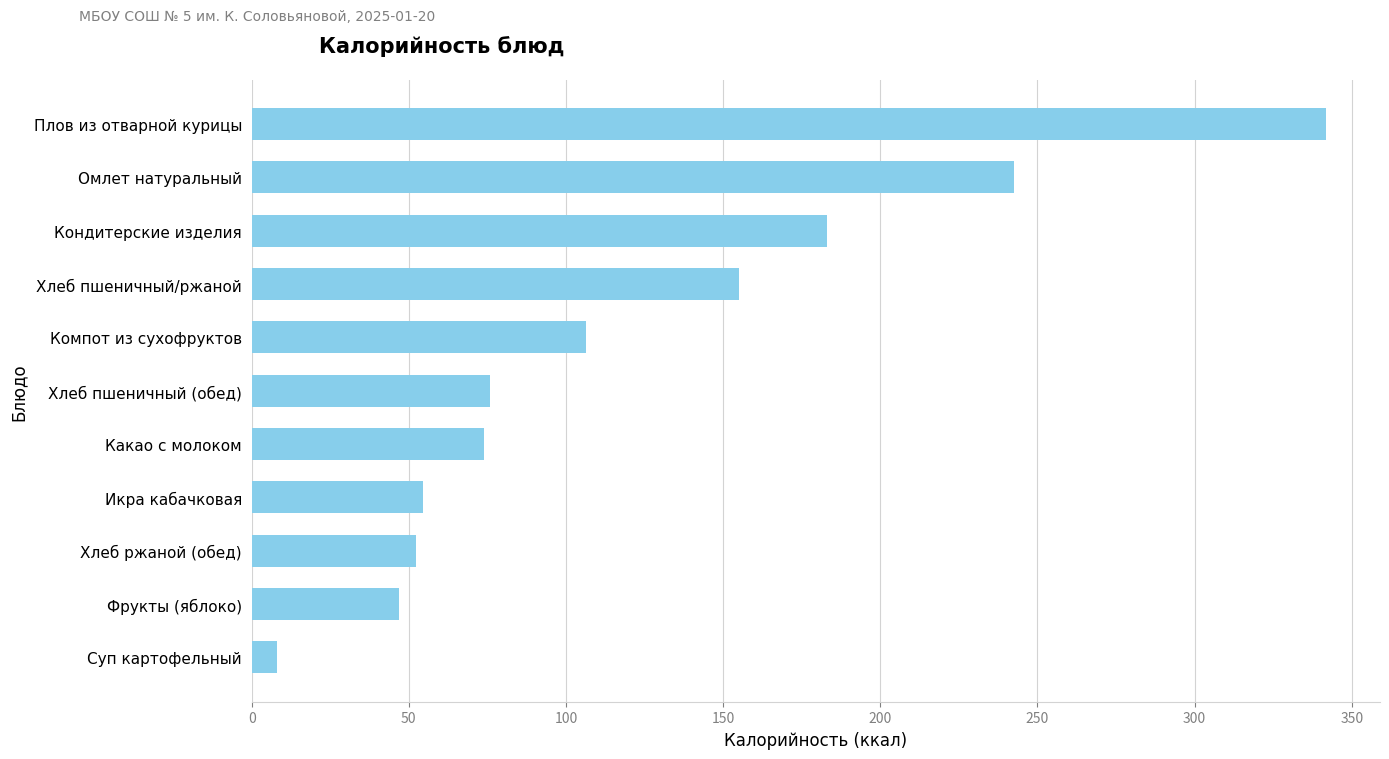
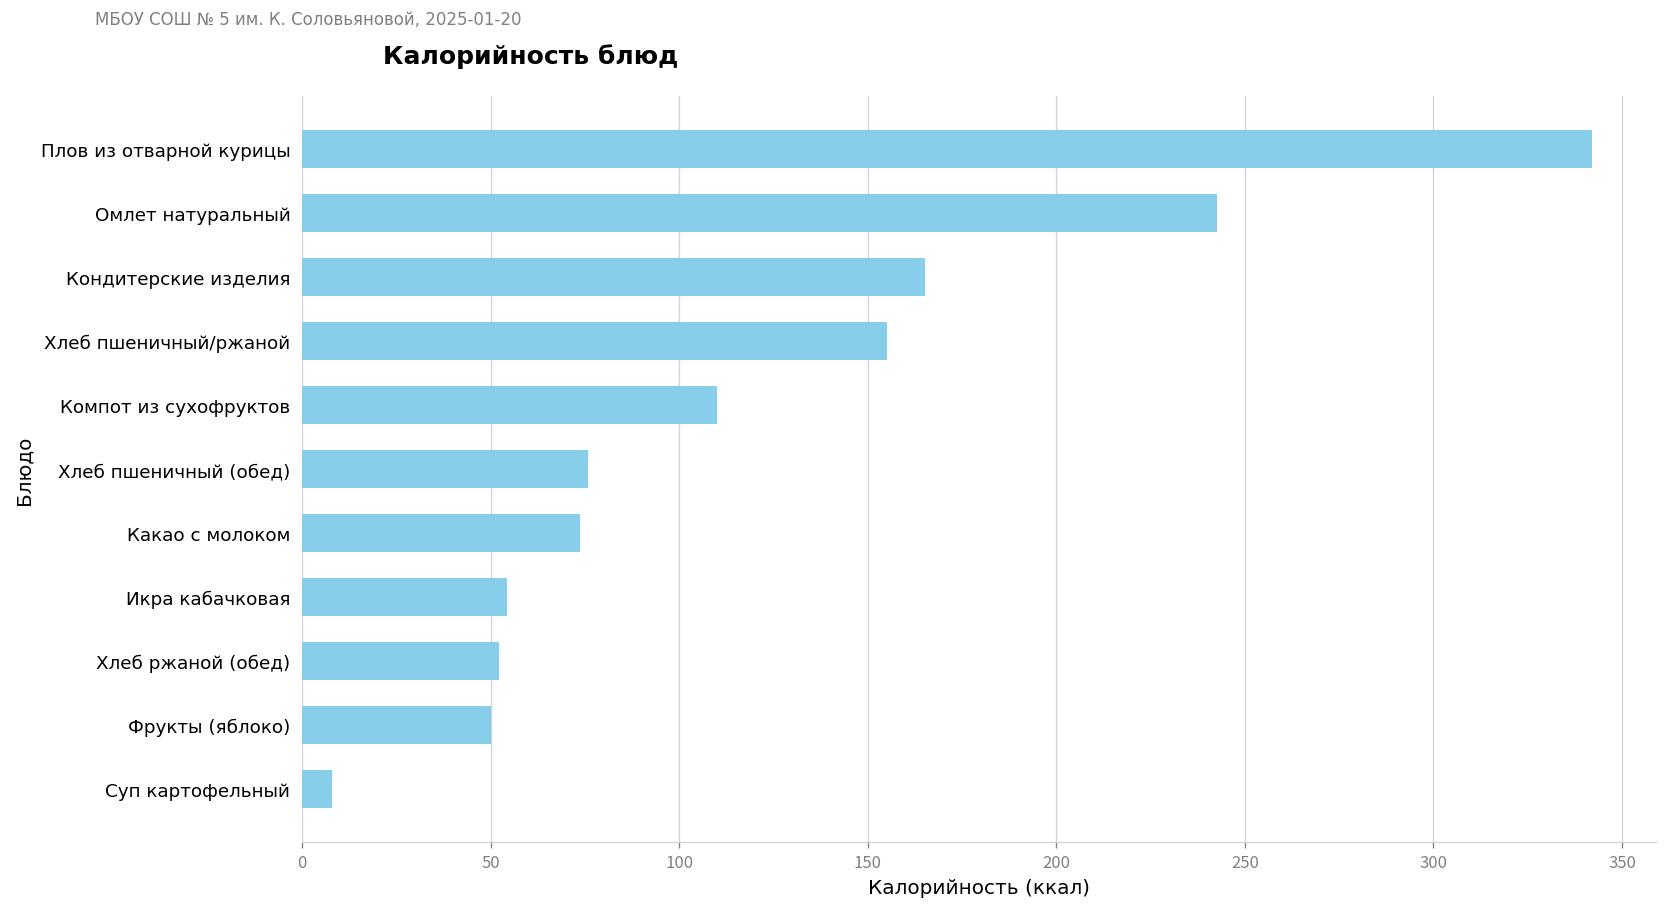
  {
    "Плов из отварной курицы": 342,
    "Омлет натуральный": 243,
-   "Кондитерские изделия": 183,
+   "Кондитерские изделия": 165,
    "Хлеб пшеничный/ржаной": 155,
-   "Компот из сухофруктов": 107,
+   "Компот из сухофруктов": 110,
    "Хлеб пшеничный (обед)": 76,
    "Какао с молоком": 74,
    "Икра кабачковая": 54,
    "Хлеб ржаной (обед)": 52,
-   "Фрукты (яблоко)": 47,
+   "Фрукты (яблоко)": 50,
    "Суп картофельный": 8
  }
